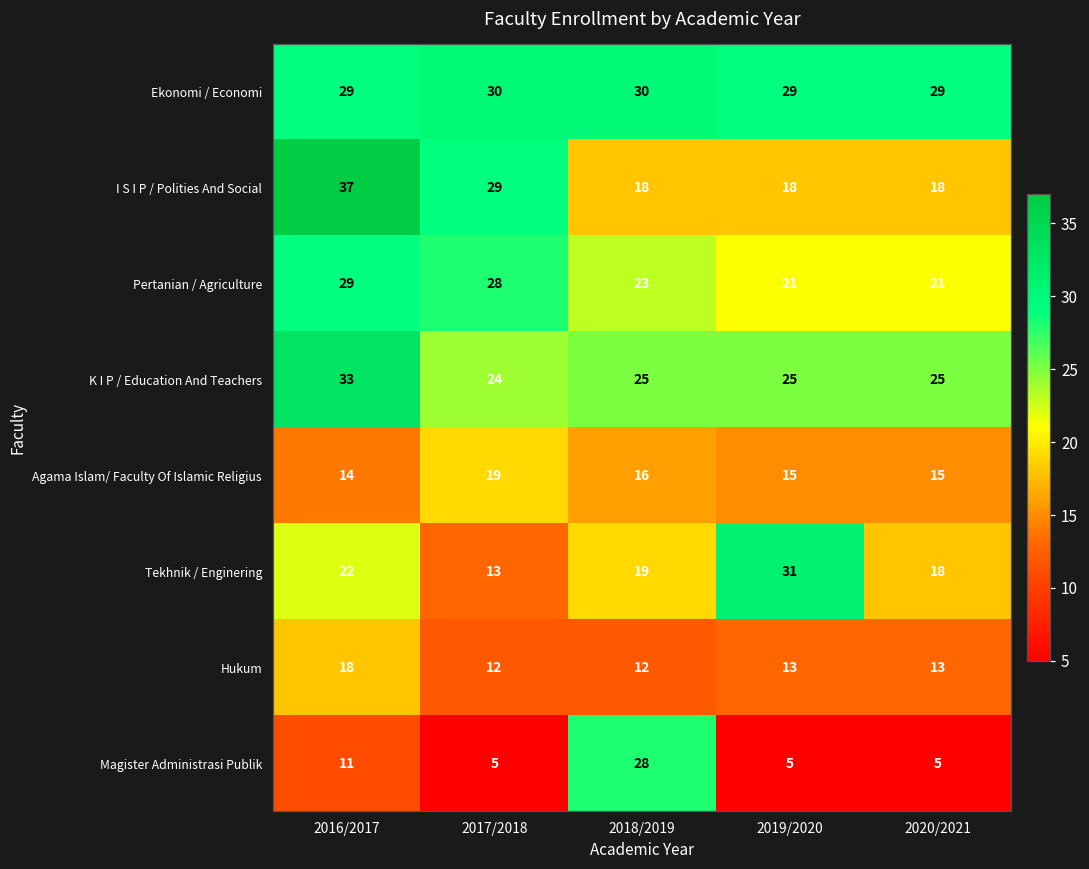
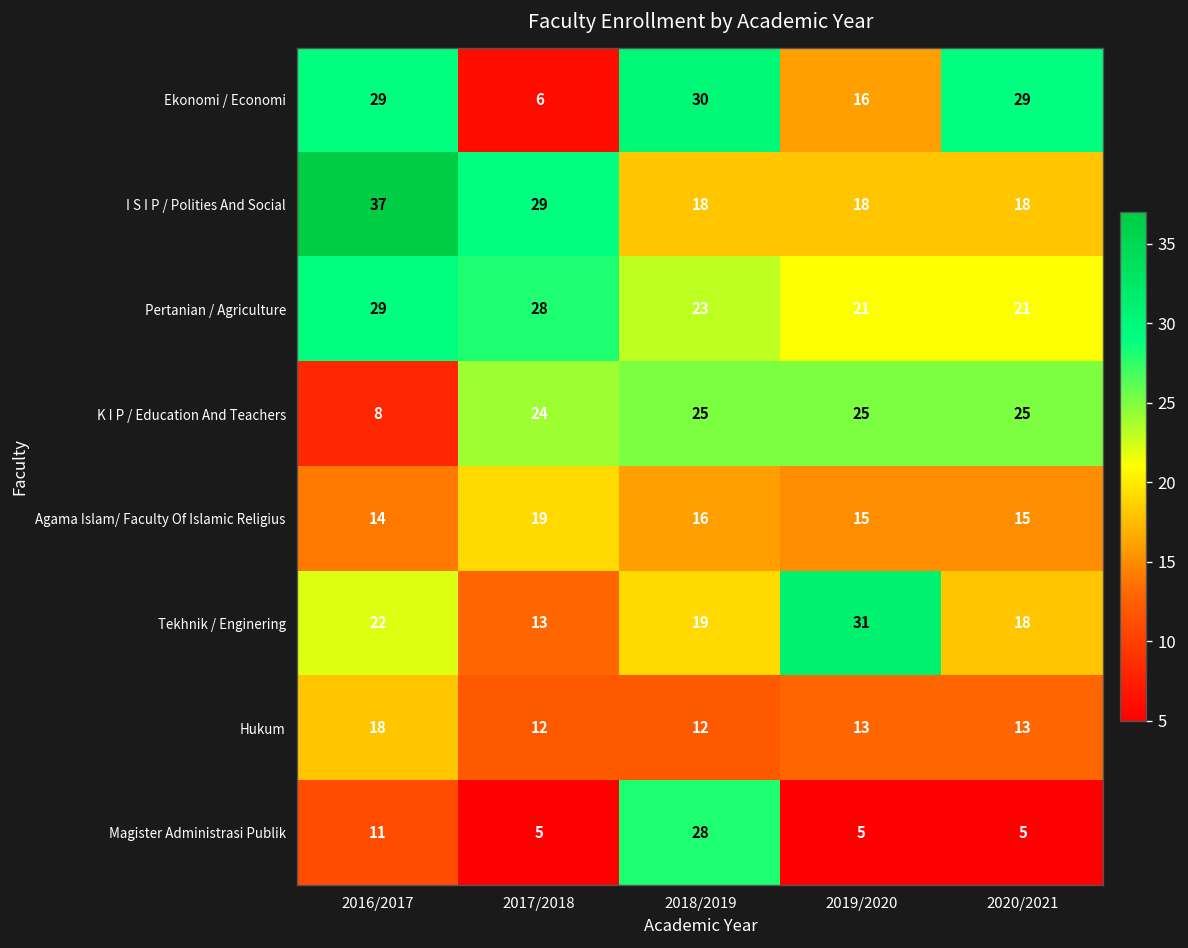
  {
    "Ekonomi / Economi": {
      "2016/2017": 29,
-     "2017/2018": 30,
+     "2017/2018": 6,
      "2018/2019": 30,
-     "2019/2020": 29,
+     "2019/2020": 16,
      "2020/2021": 29
    },
    "I S I P / Polities And Social": {
      "2016/2017": 37,
      "2017/2018": 29,
      "2018/2019": 18,
      "2019/2020": 18,
      "2020/2021": 18
    },
    "Pertanian / Agriculture": {
      "2016/2017": 29,
      "2017/2018": 28,
      "2018/2019": 23,
      "2019/2020": 21,
      "2020/2021": 21
    },
    "K I P / Education And Teachers": {
-     "2016/2017": 33,
+     "2016/2017": 8,
      "2017/2018": 24,
      "2018/2019": 25,
      "2019/2020": 25,
      "2020/2021": 25
    },
    "Agama Islam/ Faculty Of Islamic Religius": {
      "2016/2017": 14,
      "2017/2018": 19,
      "2018/2019": 16,
      "2019/2020": 15,
      "2020/2021": 15
    },
    "Tekhnik / Enginering": {
      "2016/2017": 22,
      "2017/2018": 13,
      "2018/2019": 19,
      "2019/2020": 31,
      "2020/2021": 18
    },
    "Hukum": {
      "2016/2017": 18,
      "2017/2018": 12,
      "2018/2019": 12,
      "2019/2020": 13,
      "2020/2021": 13
    },
    "Magister Administrasi Publik": {
      "2016/2017": 11,
      "2017/2018": 5,
      "2018/2019": 28,
      "2019/2020": 5,
      "2020/2021": 5
    }
  }
